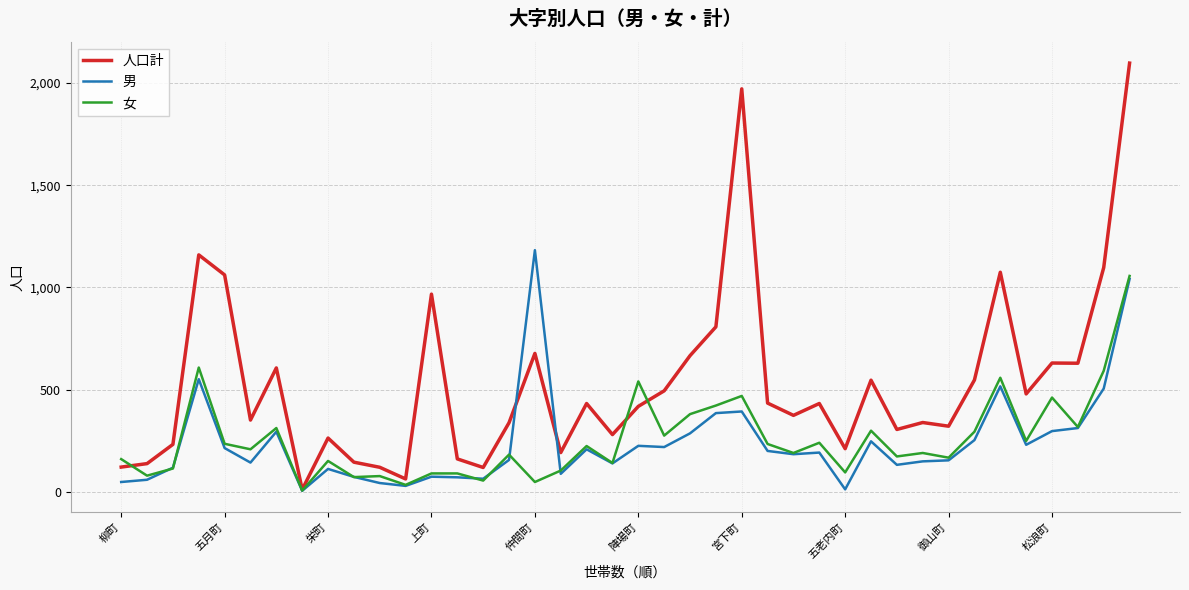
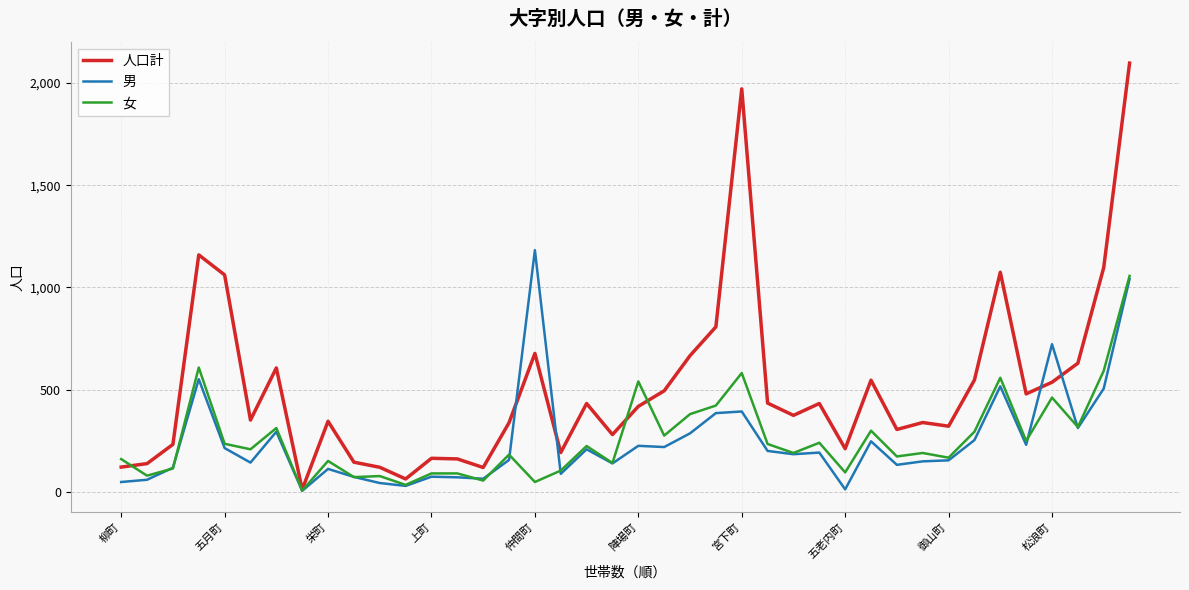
  {
    "人口計": {
      "柳町": "120",
      "五月町": "1,060",
-     "栄町": "260",
-     "上町": "970",
+     "栄町": "350",
+     "上町": "160",
      "仲間町": "680",
      "陣場町": "420",
      "宮下町": "1,970",
      "五老内町": "210",
      "御山町": "320",
-     "松浪町": "630"
+     "松浪町": "540"
    },
    "男": {
      "柳町": "50",
      "五月町": "210",
      "栄町": "110",
      "上町": "70",
      "仲間町": "1,180",
      "陣場町": "230",
      "宮下町": "390",
      "五老内町": "10",
      "御山町": "150",
-     "松浪町": "300"
+     "松浪町": "720"
    },
    "女": {
      "柳町": "160",
      "五月町": "240",
      "栄町": "150",
      "上町": "90",
      "仲間町": "50",
      "陣場町": "540",
-     "宮下町": "470",
+     "宮下町": "580",
      "五老内町": "100",
      "御山町": "170",
      "松浪町": "460"
    }
  }
